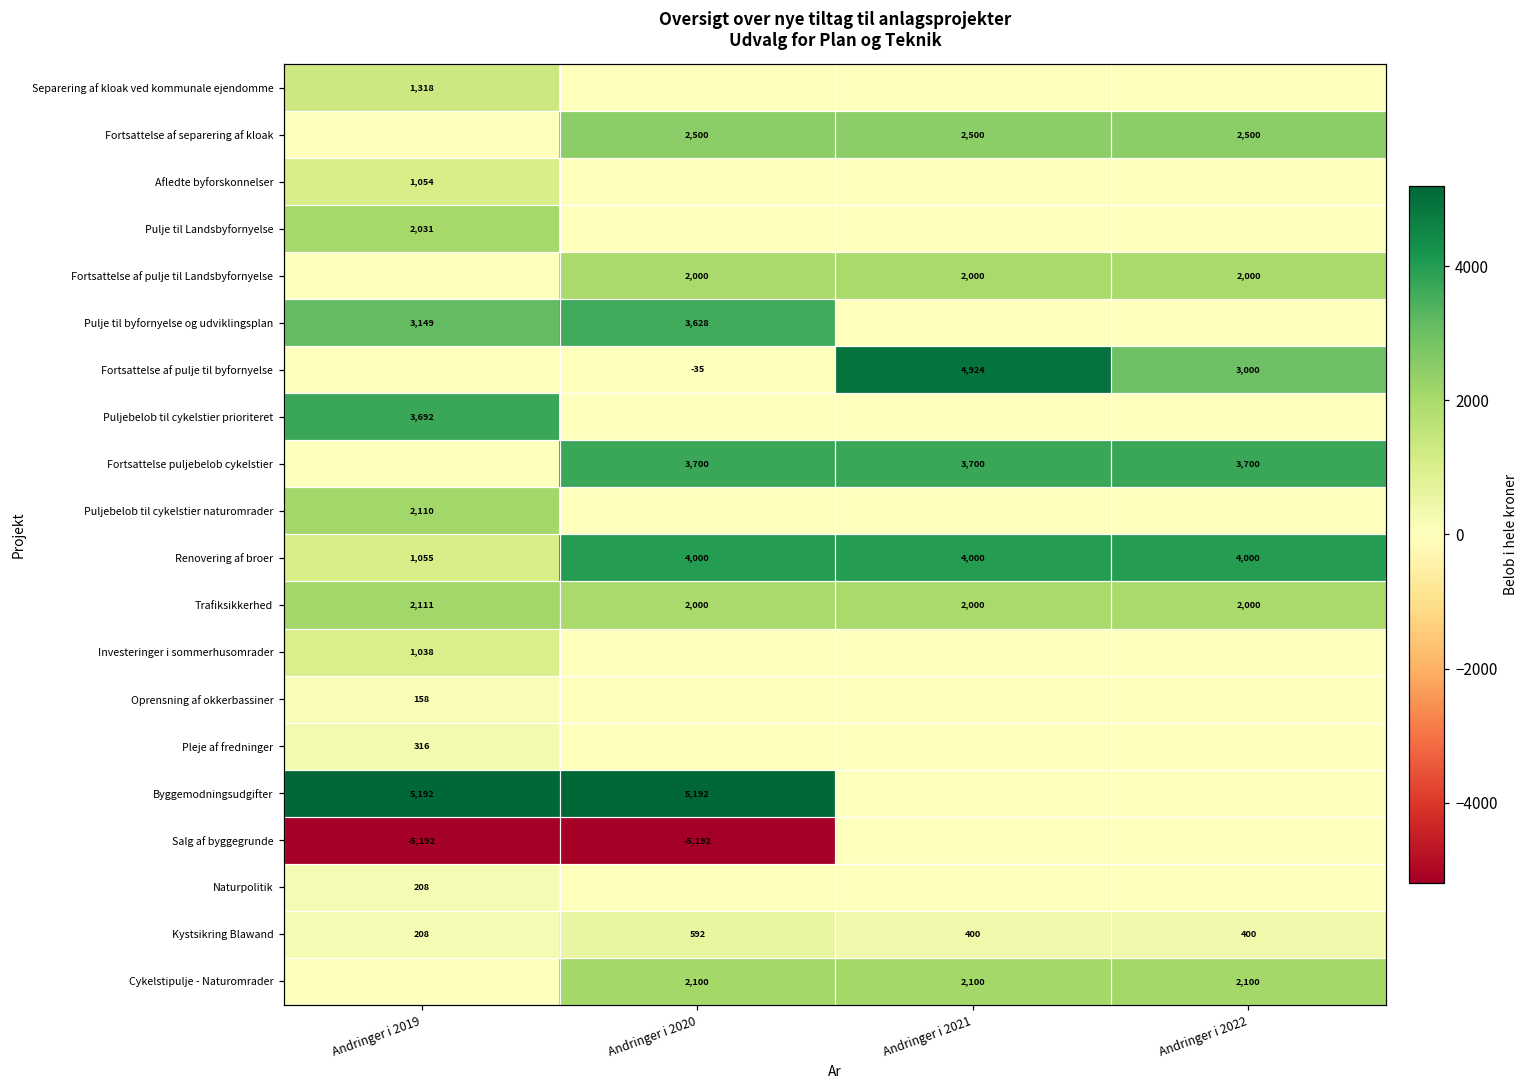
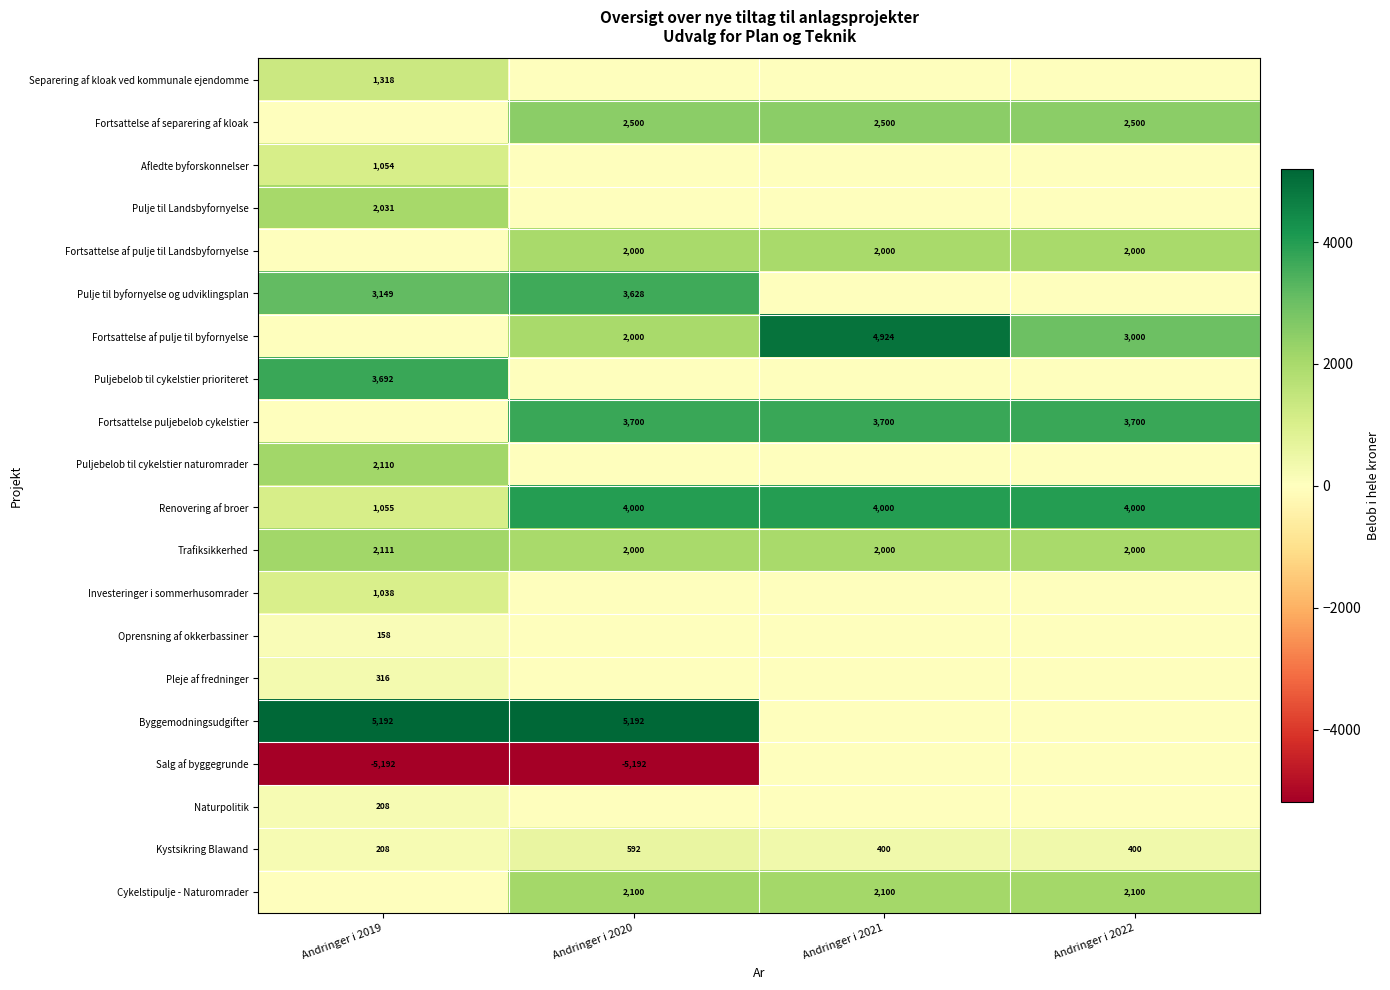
  {
    "Separering af kloak ved kommunale ejendomme": {
      "Andringer i 2019": "1,318"
    },
    "Fortsattelse af separering af kloak": {
      "Andringer i 2020": "2,500",
      "Andringer i 2021": "2,500",
      "Andringer i 2022": "2,500"
    },
    "Afledte byforskonnelser": {
      "Andringer i 2019": "1,054"
    },
    "Pulje til Landsbyfornyelse": {
      "Andringer i 2019": "2,031"
    },
    "Fortsattelse af pulje til Landsbyfornyelse": {
      "Andringer i 2020": "2,000",
      "Andringer i 2021": "2,000",
      "Andringer i 2022": "2,000"
    },
    "Pulje til byfornyelse og udviklingsplan": {
      "Andringer i 2019": "3,149",
      "Andringer i 2020": "3,628"
    },
    "Fortsattelse af pulje til byfornyelse": {
-     "Andringer i 2020": "-35",
+     "Andringer i 2020": "2,000",
      "Andringer i 2021": "4,924",
      "Andringer i 2022": "3,000"
    },
    "Puljebelob til cykelstier prioriteret": {
      "Andringer i 2019": "3,692"
    },
    "Fortsattelse puljebelob cykelstier": {
      "Andringer i 2020": "3,700",
      "Andringer i 2021": "3,700",
      "Andringer i 2022": "3,700"
    },
    "Puljebelob til cykelstier naturomrader": {
      "Andringer i 2019": "2,110"
    },
    "Renovering af broer": {
      "Andringer i 2019": "1,055",
      "Andringer i 2020": "4,000",
      "Andringer i 2021": "4,000",
      "Andringer i 2022": "4,000"
    },
    "Trafiksikkerhed": {
      "Andringer i 2019": "2,111",
      "Andringer i 2020": "2,000",
      "Andringer i 2021": "2,000",
      "Andringer i 2022": "2,000"
    },
    "Investeringer i sommerhusomrader": {
      "Andringer i 2019": "1,038"
    },
    "Oprensning af okkerbassiner": {
      "Andringer i 2019": "158"
    },
    "Pleje af fredninger": {
      "Andringer i 2019": "316"
    },
    "Byggemodningsudgifter": {
      "Andringer i 2019": "5,192",
      "Andringer i 2020": "5,192"
    },
    "Salg af byggegrunde": {
      "Andringer i 2019": "-5,192",
      "Andringer i 2020": "-5,192"
    },
    "Naturpolitik": {
      "Andringer i 2019": "208"
    },
    "Kystsikring Blawand": {
      "Andringer i 2019": "208",
      "Andringer i 2020": "592",
      "Andringer i 2021": "400",
      "Andringer i 2022": "400"
    },
    "Cykelstipulje - Naturomrader": {
      "Andringer i 2020": "2,100",
      "Andringer i 2021": "2,100",
      "Andringer i 2022": "2,100"
    }
  }
